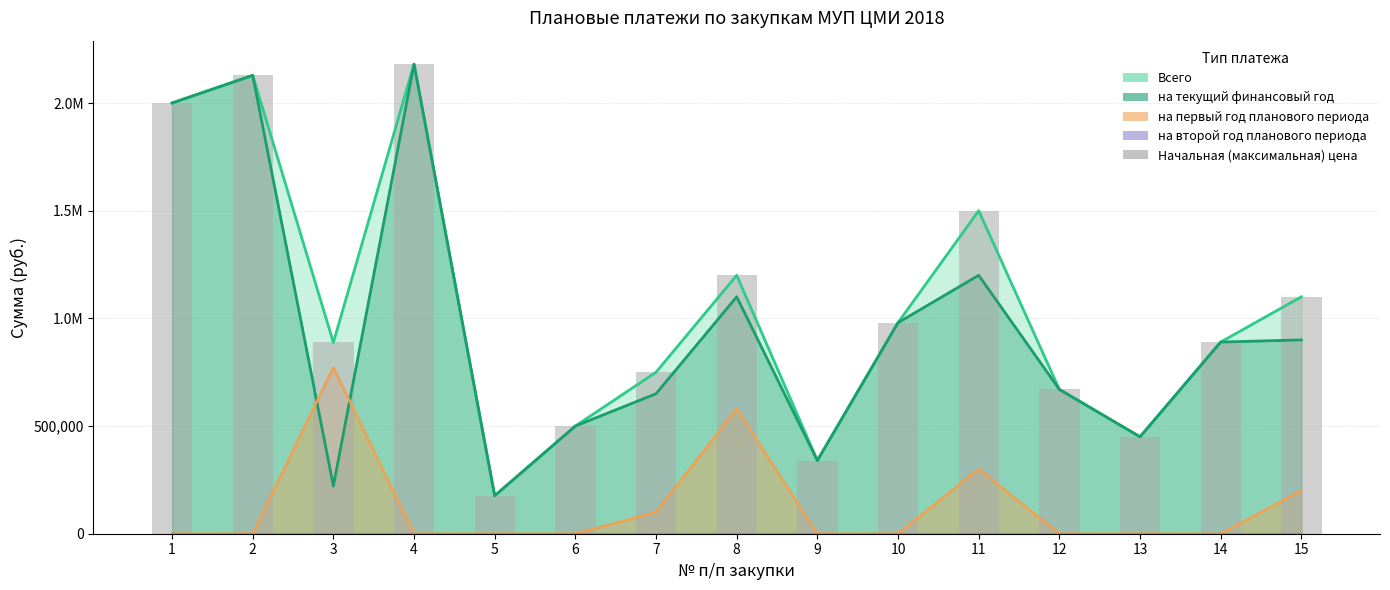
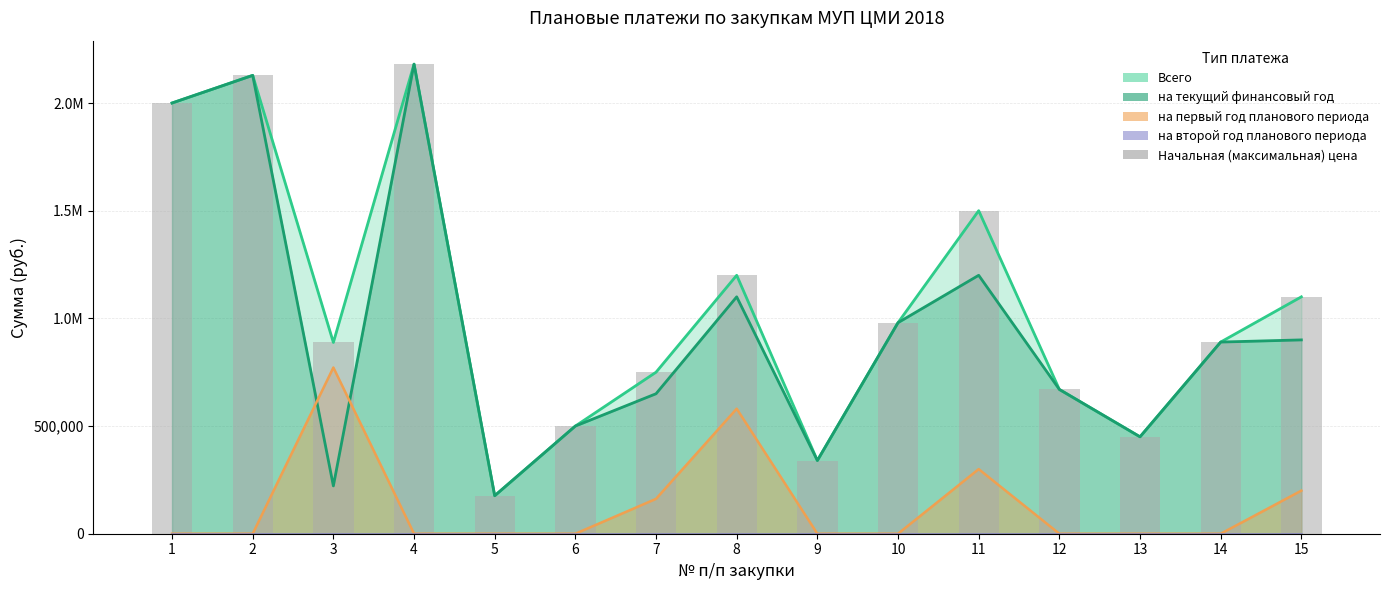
  {
    "на первый год планового периода": {
      "3": "770,000",
-     "7": "100,000",
+     "7": "160,000",
      "8": "580,000",
      "11": "300,000",
      "15": "200,000"
    }
  }
